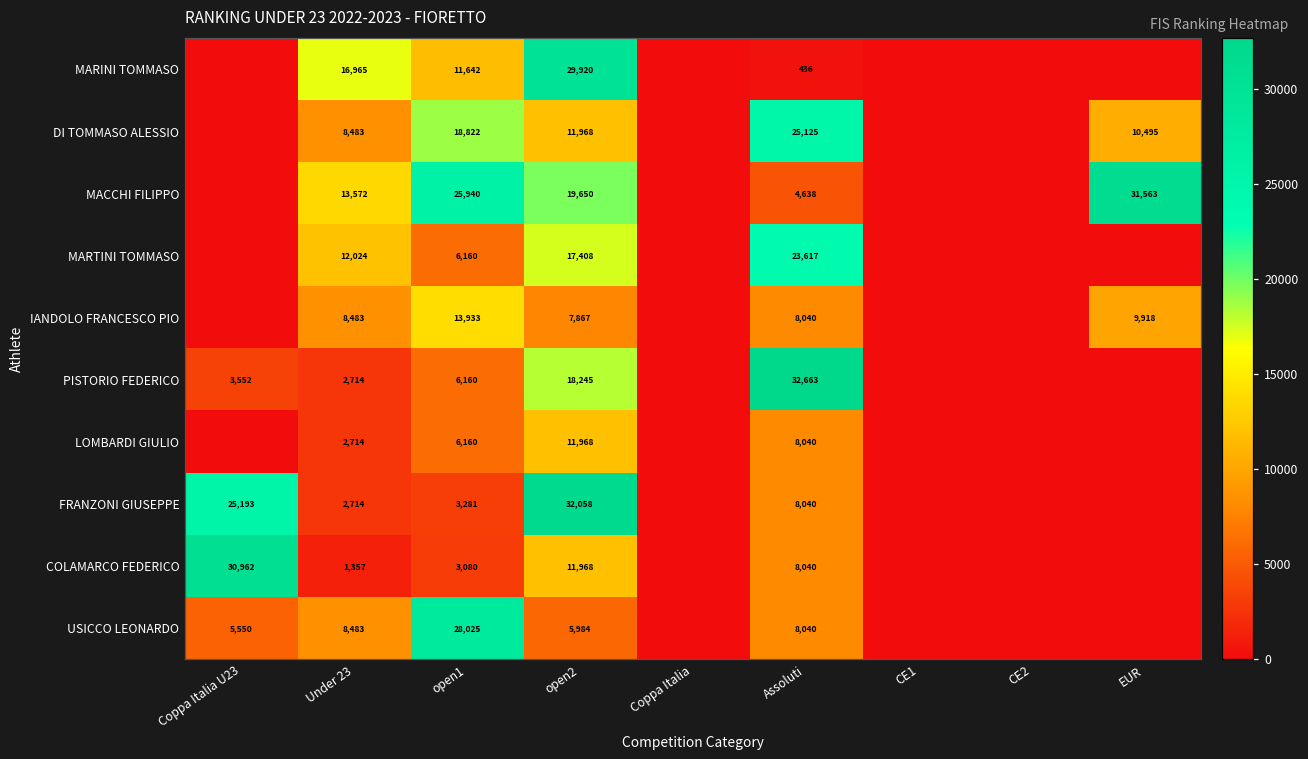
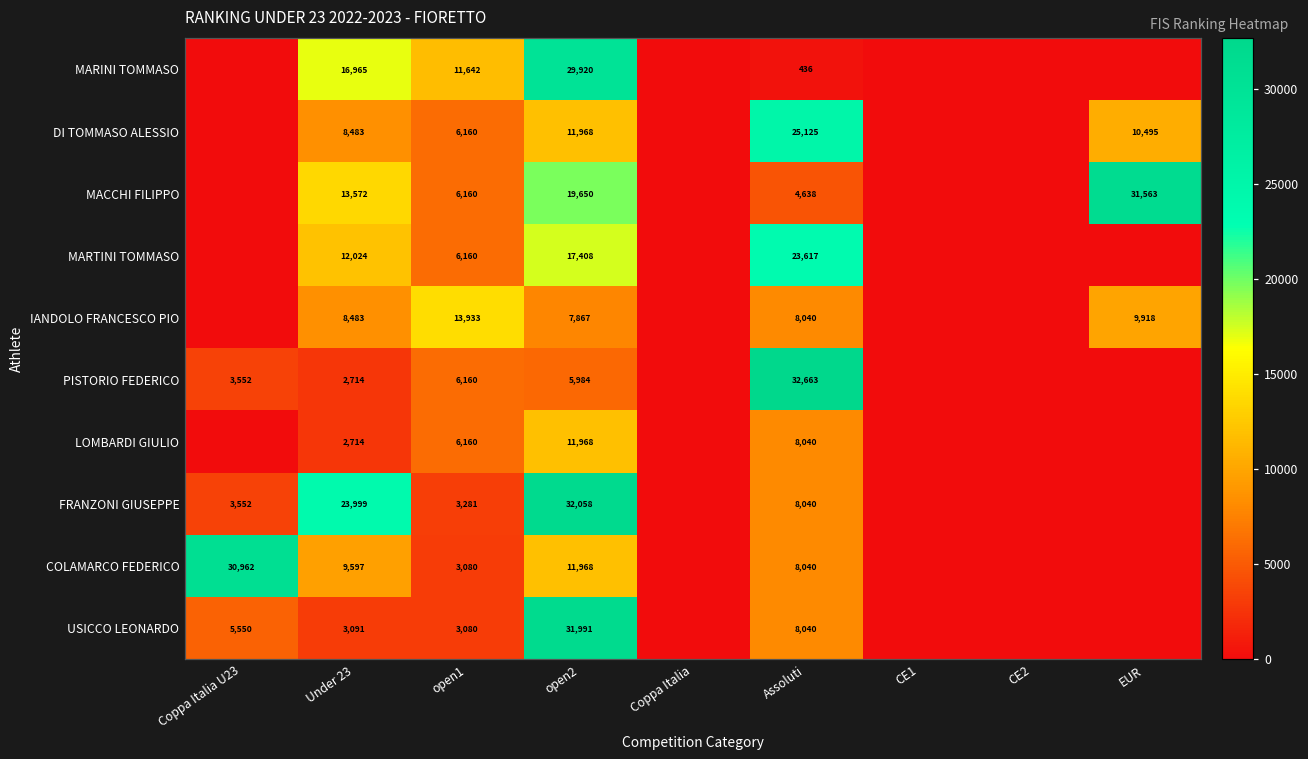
  {
    "MARINI TOMMASO": {
      "Under 23": "16,965",
      "open1": "11,642",
      "open2": "29,920",
      "Assoluti": "436"
    },
    "DI TOMMASO ALESSIO": {
      "Under 23": "8,483",
-     "open1": "18,822",
+     "open1": "6,160",
      "open2": "11,968",
      "Assoluti": "25,125",
      "EUR": "10,495"
    },
    "MACCHI FILIPPO": {
      "Under 23": "13,572",
-     "open1": "25,940",
+     "open1": "6,160",
      "open2": "19,650",
      "Assoluti": "4,638",
      "EUR": "31,563"
    },
    "MARTINI TOMMASO": {
      "Under 23": "12,024",
      "open1": "6,160",
      "open2": "17,408",
      "Assoluti": "23,617"
    },
    "IANDOLO FRANCESCO PIO": {
      "Under 23": "8,483",
      "open1": "13,933",
      "open2": "7,867",
      "Assoluti": "8,040",
      "EUR": "9,918"
    },
    "PISTORIO FEDERICO": {
      "Coppa Italia U23": "3,552",
      "Under 23": "2,714",
      "open1": "6,160",
-     "open2": "18,245",
+     "open2": "5,984",
      "Assoluti": "32,663"
    },
    "LOMBARDI GIULIO": {
      "Under 23": "2,714",
      "open1": "6,160",
      "open2": "11,968",
      "Assoluti": "8,040"
    },
    "FRANZONI GIUSEPPE": {
-     "Coppa Italia U23": "25,193",
-     "Under 23": "2,714",
+     "Coppa Italia U23": "3,552",
+     "Under 23": "23,999",
      "open1": "3,281",
      "open2": "32,058",
      "Assoluti": "8,040"
    },
    "COLAMARCO FEDERICO": {
      "Coppa Italia U23": "30,962",
-     "Under 23": "1,357",
+     "Under 23": "9,597",
      "open1": "3,080",
      "open2": "11,968",
      "Assoluti": "8,040"
    },
    "USICCO LEONARDO": {
      "Coppa Italia U23": "5,550",
-     "Under 23": "8,483",
-     "open1": "28,025",
-     "open2": "5,984",
+     "Under 23": "3,091",
+     "open1": "3,080",
+     "open2": "31,991",
      "Assoluti": "8,040"
    }
  }
